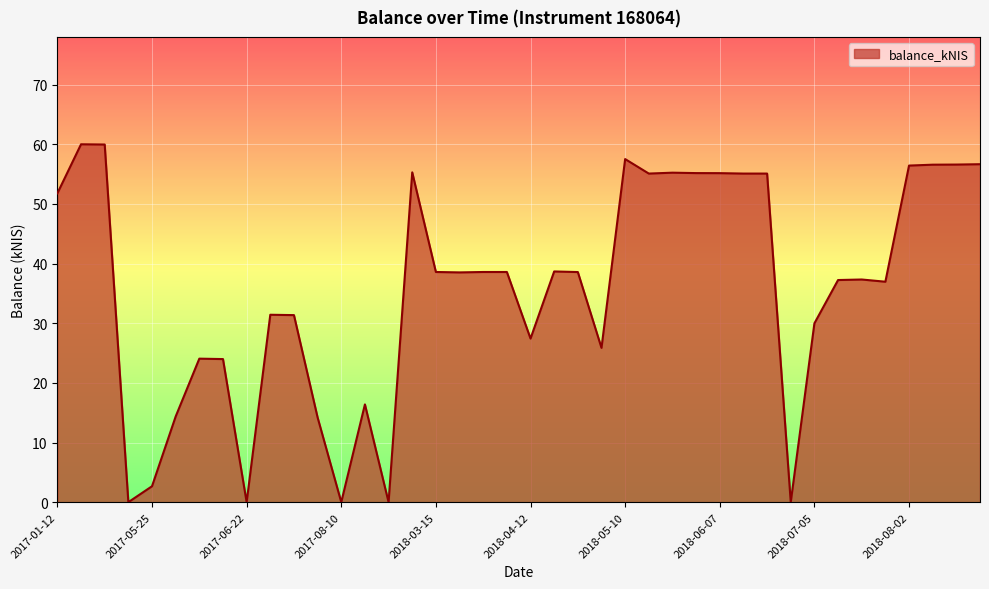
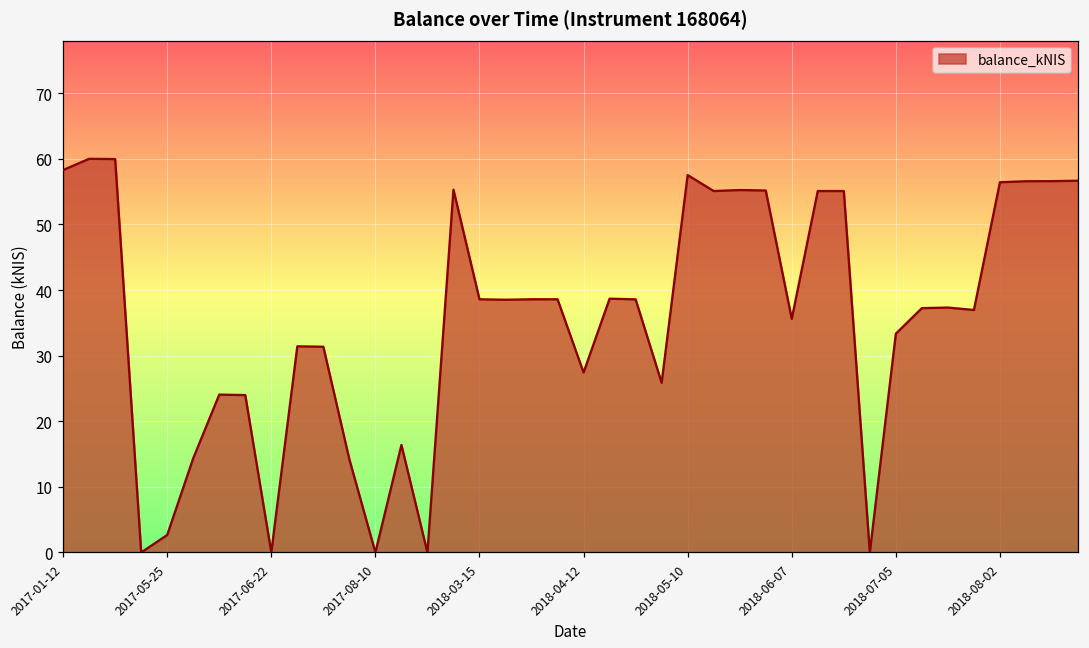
  {
-   "2017-01-12": 52,
+   "2017-01-12": 58,
    "2017-05-25": 3,
    "2017-06-22": 0,
    "2017-08-10": 0,
    "2018-03-15": 39,
    "2018-04-12": 27,
    "2018-05-10": 58,
-   "2018-06-07": 55,
-   "2018-07-05": 30,
+   "2018-06-07": 36,
+   "2018-07-05": 33,
    "2018-08-02": 56
  }
